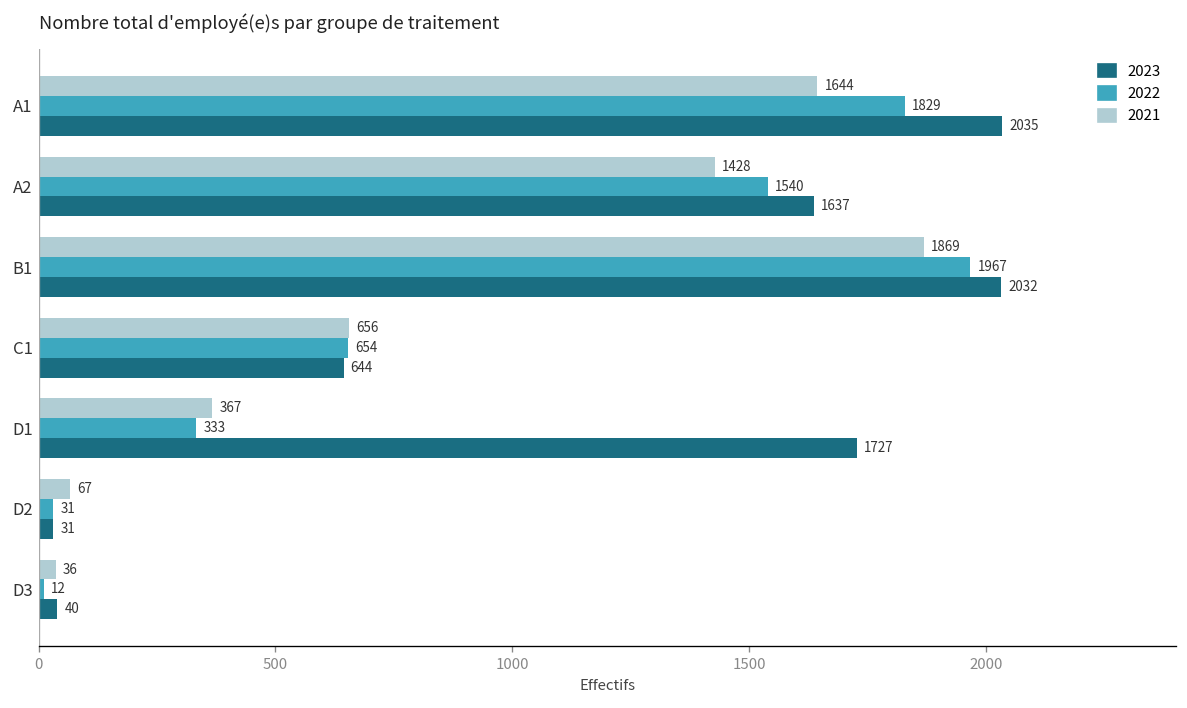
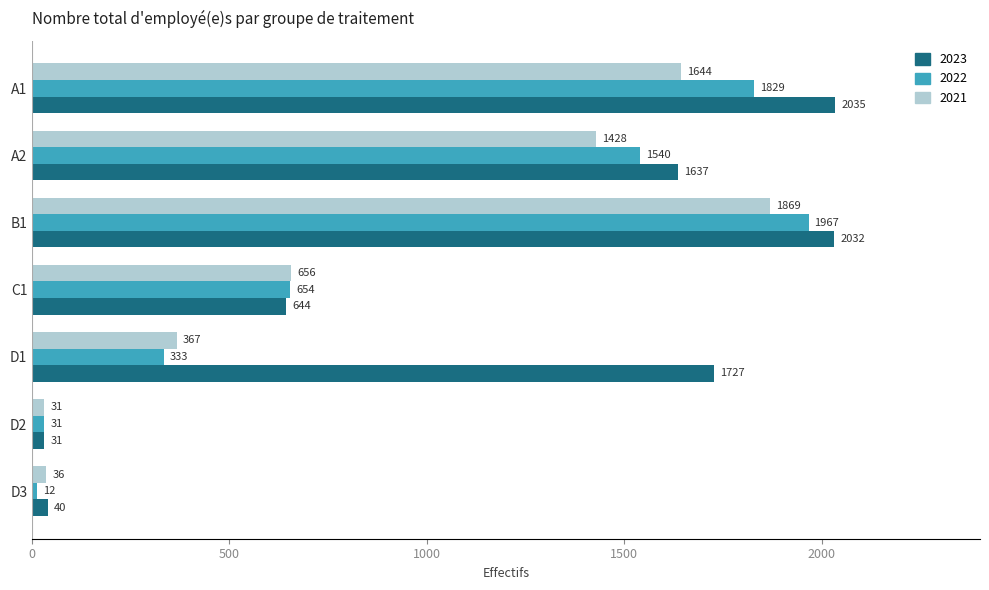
  {
    "2023": {
      "A1": 2035,
      "A2": 1637,
      "B1": 2032,
      "C1": 644,
      "D1": 1727,
      "D2": 31,
      "D3": 40
    },
    "2022": {
      "A1": 1829,
      "A2": 1540,
      "B1": 1967,
      "C1": 654,
      "D1": 333,
      "D2": 31,
      "D3": 12
    },
    "2021": {
      "A1": 1644,
      "A2": 1428,
      "B1": 1869,
      "C1": 656,
      "D1": 367,
-     "D2": 67,
+     "D2": 31,
      "D3": 36
    }
  }
